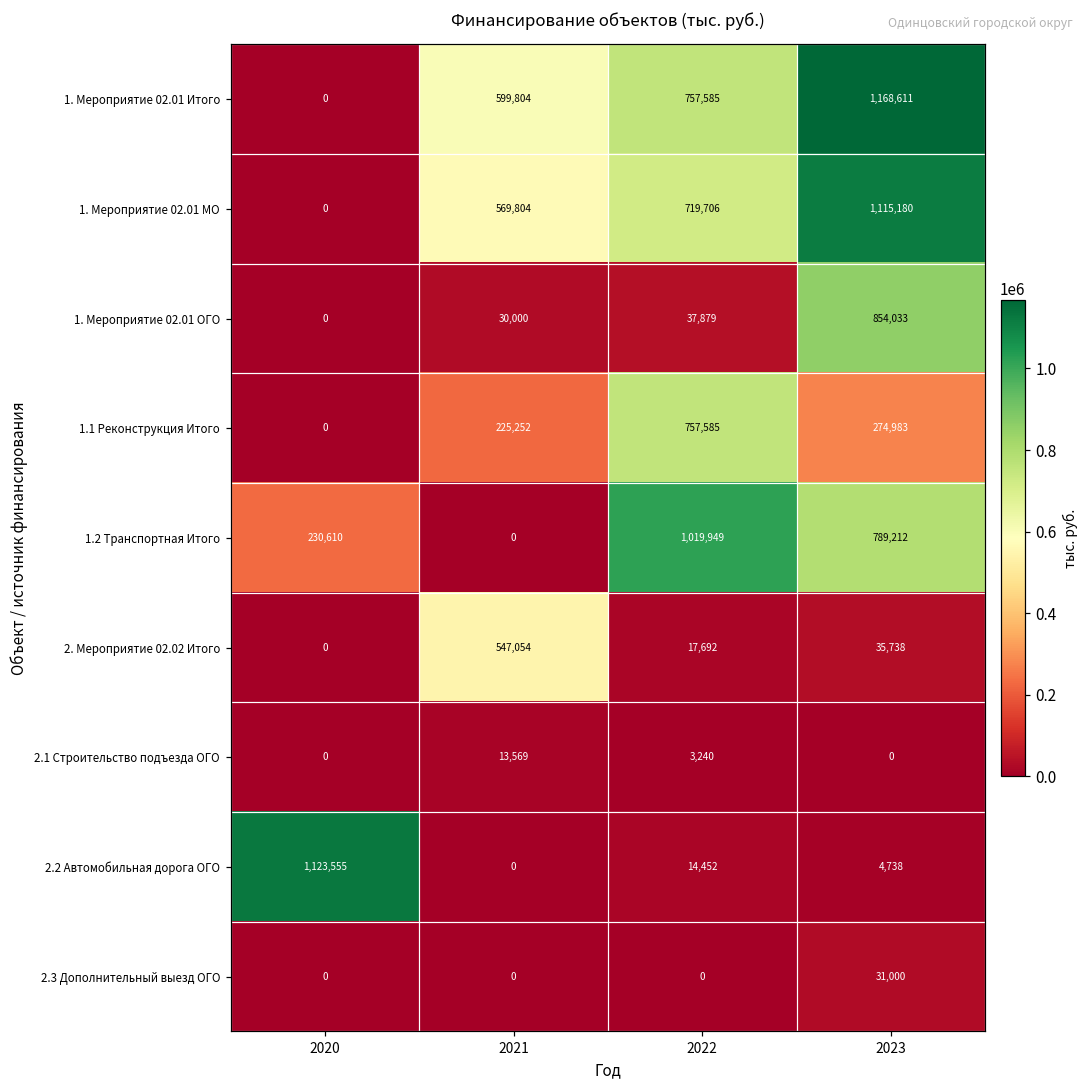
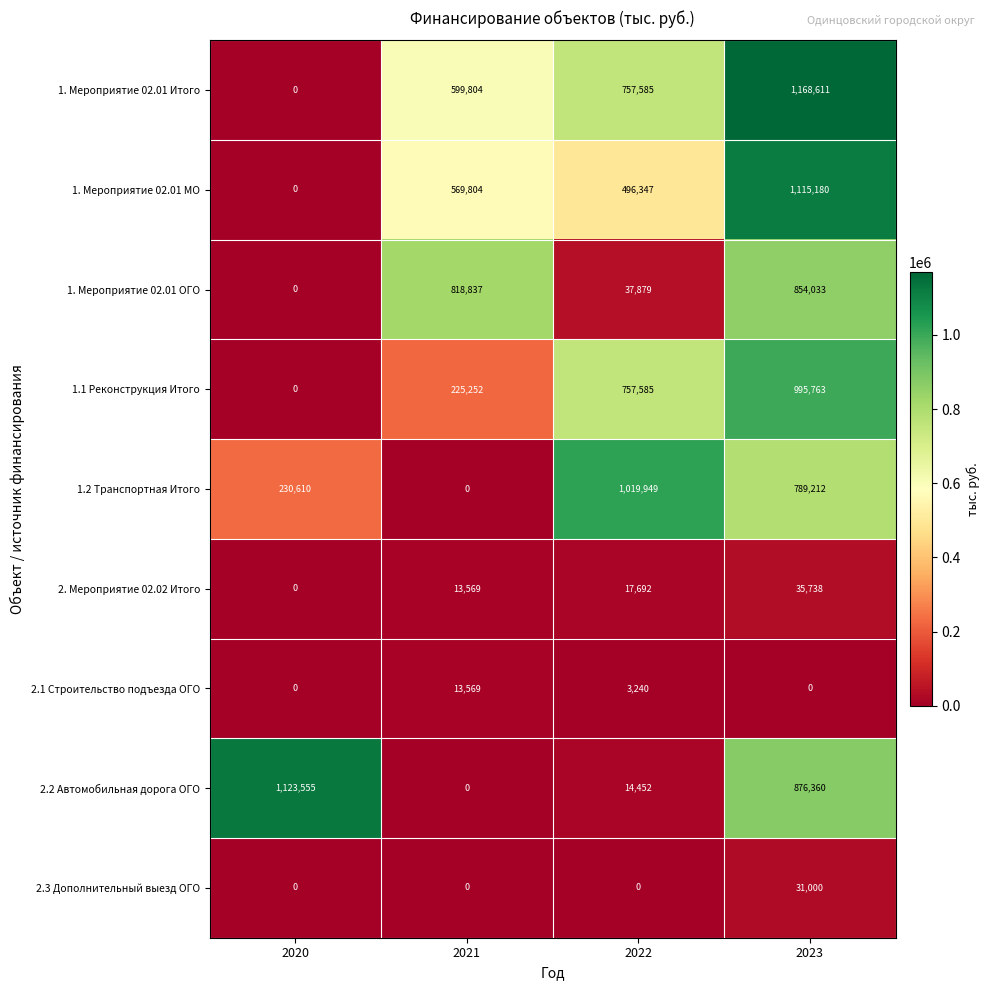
  {
    "1. Мероприятие 02.01 Итого": {
      "2020": "0",
      "2021": "599,804",
      "2022": "757,585",
      "2023": "1,168,611"
    },
    "1. Мероприятие 02.01 МО": {
      "2020": "0",
      "2021": "569,804",
-     "2022": "719,706",
+     "2022": "496,347",
      "2023": "1,115,180"
    },
    "1. Мероприятие 02.01 ОГО": {
      "2020": "0",
-     "2021": "30,000",
+     "2021": "818,837",
      "2022": "37,879",
      "2023": "854,033"
    },
    "1.1 Реконструкция Итого": {
      "2020": "0",
      "2021": "225,252",
      "2022": "757,585",
-     "2023": "274,983"
+     "2023": "995,763"
    },
    "1.2 Транспортная Итого": {
      "2020": "230,610",
      "2021": "0",
      "2022": "1,019,949",
      "2023": "789,212"
    },
    "2. Мероприятие 02.02 Итого": {
      "2020": "0",
-     "2021": "547,054",
+     "2021": "13,569",
      "2022": "17,692",
      "2023": "35,738"
    },
    "2.1 Строительство подъезда ОГО": {
      "2020": "0",
      "2021": "13,569",
      "2022": "3,240",
      "2023": "0"
    },
    "2.2 Автомобильная дорога ОГО": {
      "2020": "1,123,555",
      "2021": "0",
      "2022": "14,452",
-     "2023": "4,738"
+     "2023": "876,360"
    },
    "2.3 Дополнительный выезд ОГО": {
      "2020": "0",
      "2021": "0",
      "2022": "0",
      "2023": "31,000"
    }
  }
